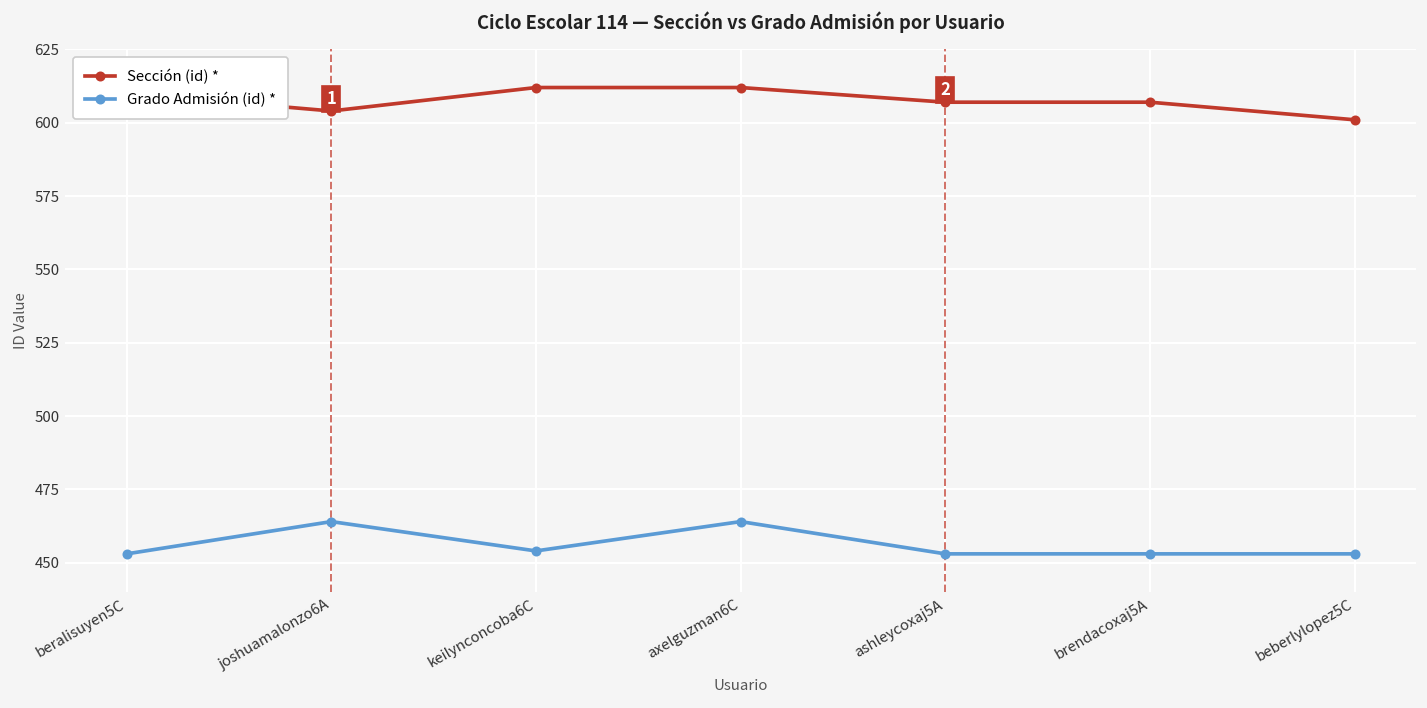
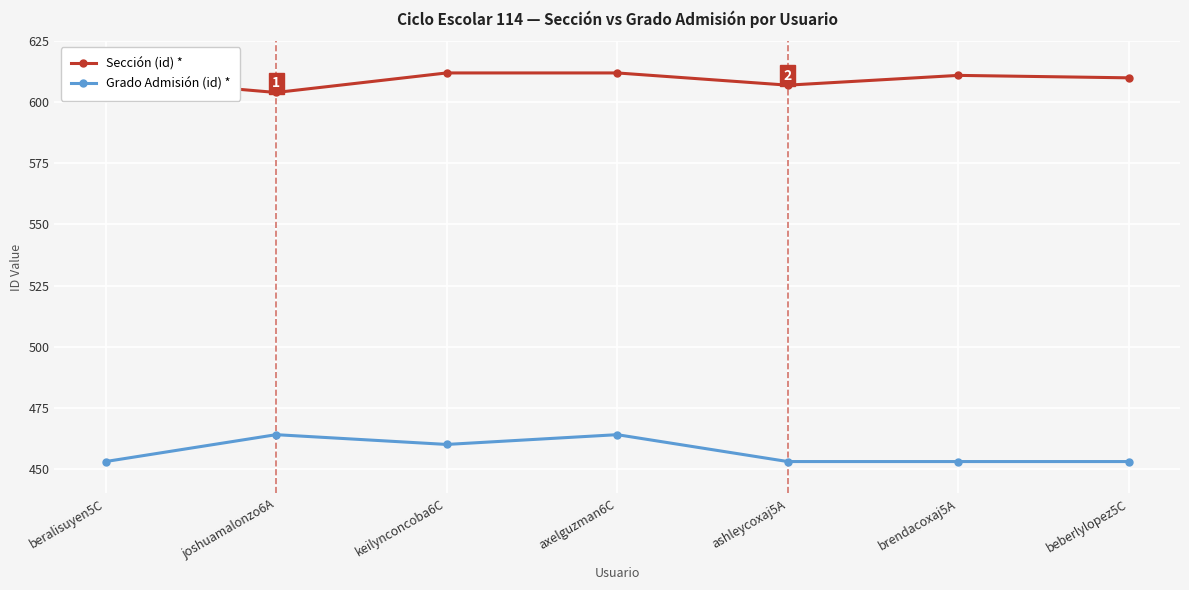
  {
    "Sección (id) *": {
      "keilynconcoba6C": 612,
      "axelguzman6C": 612,
-     "brendacoxaj5A": 607,
-     "beberlylopez5C": 601
+     "brendacoxaj5A": 611,
+     "beberlylopez5C": 610
    },
    "Grado Admisión (id) *": {
      "beralisuyen5C": 453,
      "joshuamalonzo6A": 464,
-     "keilynconcoba6C": 454,
+     "keilynconcoba6C": 460,
      "axelguzman6C": 464,
      "ashleycoxaj5A": 453,
      "brendacoxaj5A": 453,
      "beberlylopez5C": 453
    }
  }
